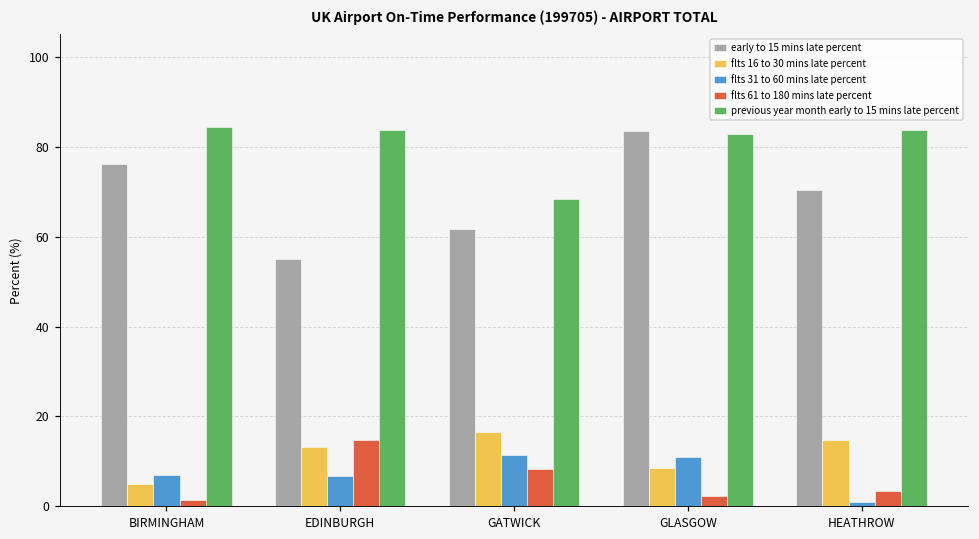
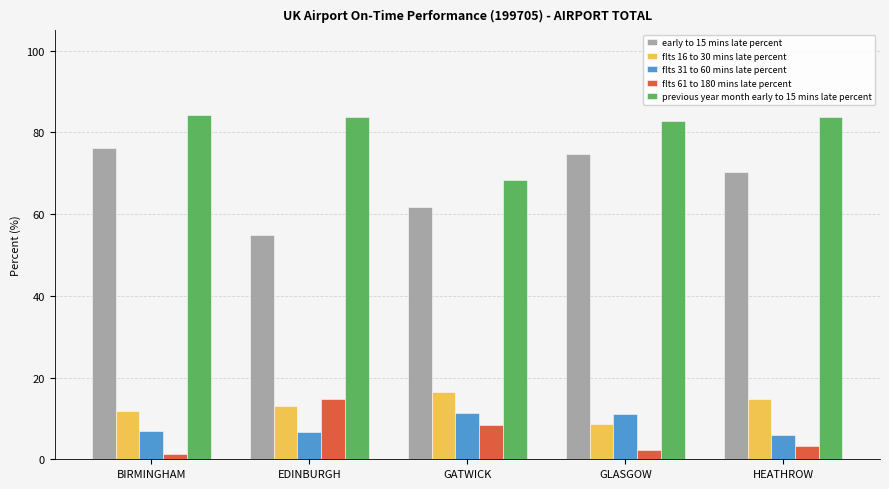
  {
    "early to 15 mins late percent": {
      "BIRMINGHAM": 76,
      "EDINBURGH": 55,
      "GATWICK": 62,
-     "GLASGOW": 83,
+     "GLASGOW": 75,
      "HEATHROW": 70
    },
    "flts 16 to 30 mins late percent": {
-     "BIRMINGHAM": 5,
+     "BIRMINGHAM": 12,
      "EDINBURGH": 13,
      "GATWICK": 16,
      "GLASGOW": 9,
      "HEATHROW": 15
    },
    "flts 31 to 60 mins late percent": {
      "BIRMINGHAM": 7,
      "EDINBURGH": 7,
      "GATWICK": 11,
      "GLASGOW": 11,
-     "HEATHROW": 1
+     "HEATHROW": 6
    },
    "flts 61 to 180 mins late percent": {
      "BIRMINGHAM": 1,
      "EDINBURGH": 15,
      "GATWICK": 8,
      "GLASGOW": 2,
      "HEATHROW": 3
    },
    "previous year month early to 15 mins late percent": {
      "BIRMINGHAM": 84,
      "EDINBURGH": 84,
      "GATWICK": 68,
      "GLASGOW": 83,
      "HEATHROW": 84
    }
  }
